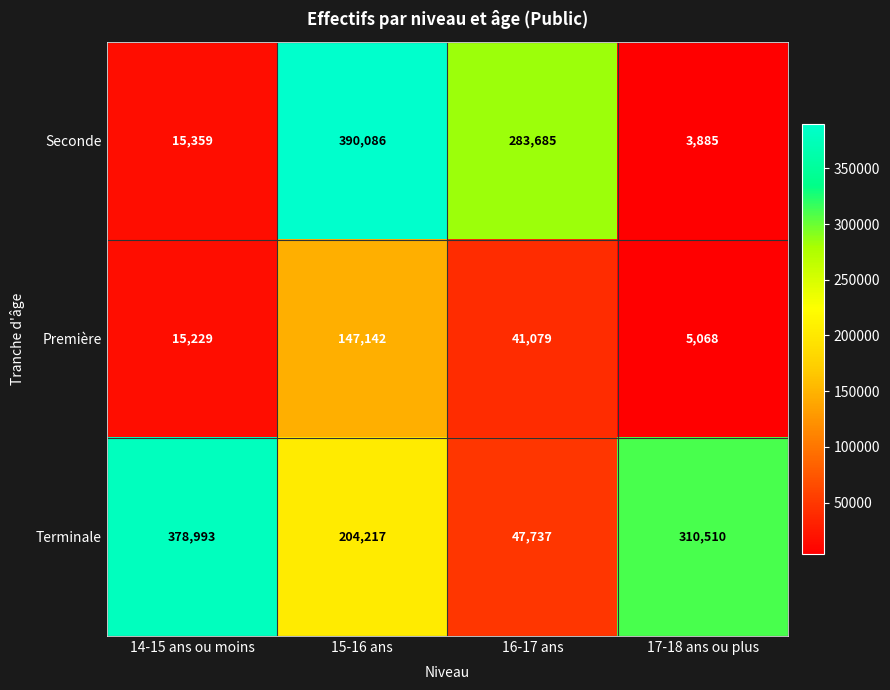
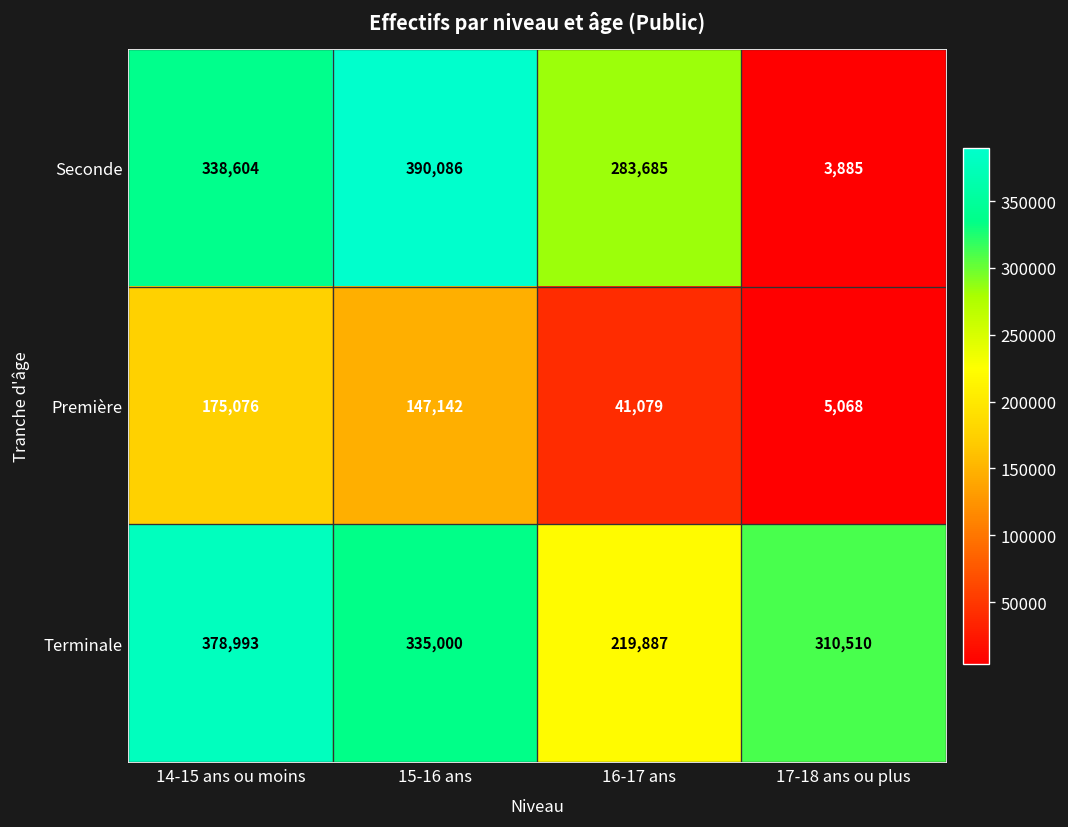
  {
    "Seconde": {
-     "14-15 ans ou moins": "15,359",
+     "14-15 ans ou moins": "338,604",
      "15-16 ans": "390,086",
      "16-17 ans": "283,685",
      "17-18 ans ou plus": "3,885"
    },
    "Première": {
-     "14-15 ans ou moins": "15,229",
+     "14-15 ans ou moins": "175,076",
      "15-16 ans": "147,142",
      "16-17 ans": "41,079",
      "17-18 ans ou plus": "5,068"
    },
    "Terminale": {
      "14-15 ans ou moins": "378,993",
-     "15-16 ans": "204,217",
-     "16-17 ans": "47,737",
+     "15-16 ans": "335,000",
+     "16-17 ans": "219,887",
      "17-18 ans ou plus": "310,510"
    }
  }
